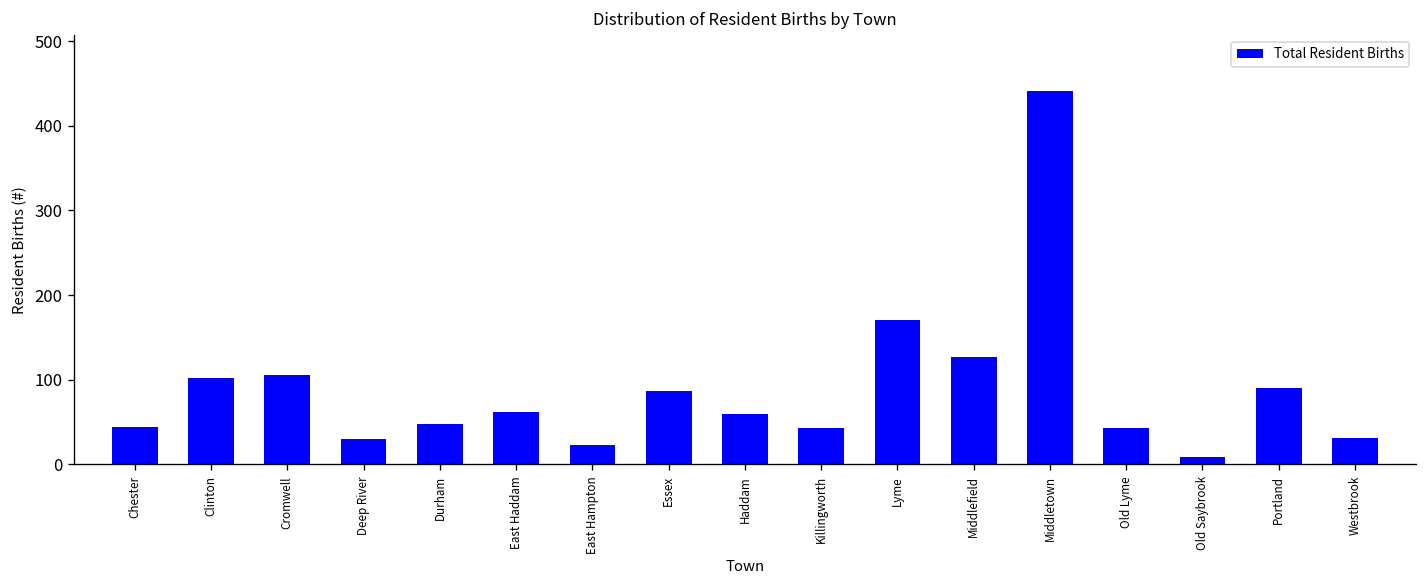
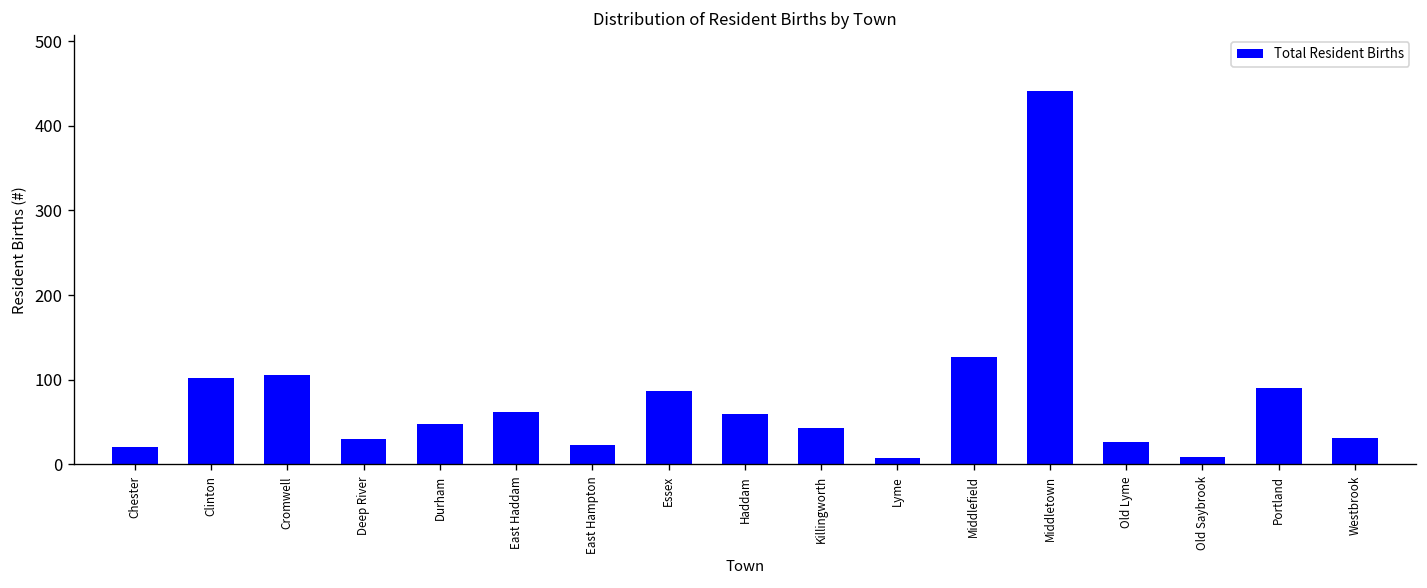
  {
-   "Chester": 40,
+   "Chester": 20,
    "Clinton": 100,
    "Cromwell": 110,
    "Deep River": 30,
    "Durham": 50,
    "East Haddam": 60,
    "East Hampton": 20,
    "Essex": 90,
    "Haddam": 60,
    "Killingworth": 40,
-   "Lyme": 170,
+   "Lyme": 10,
    "Middlefield": 130,
    "Middletown": 440,
-   "Old Lyme": 40,
+   "Old Lyme": 30,
    "Old Saybrook": 10,
    "Portland": 90,
    "Westbrook": 30
  }
